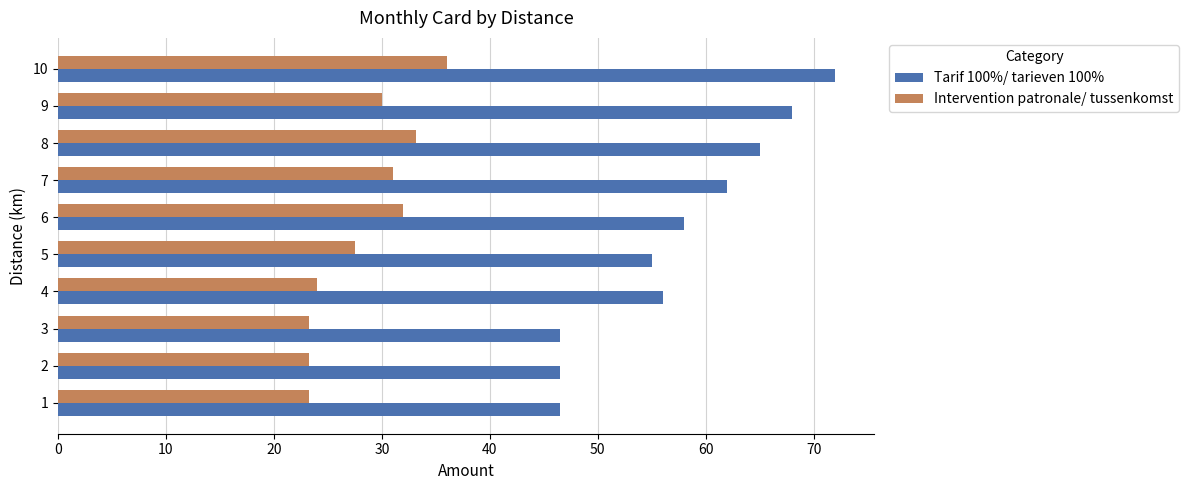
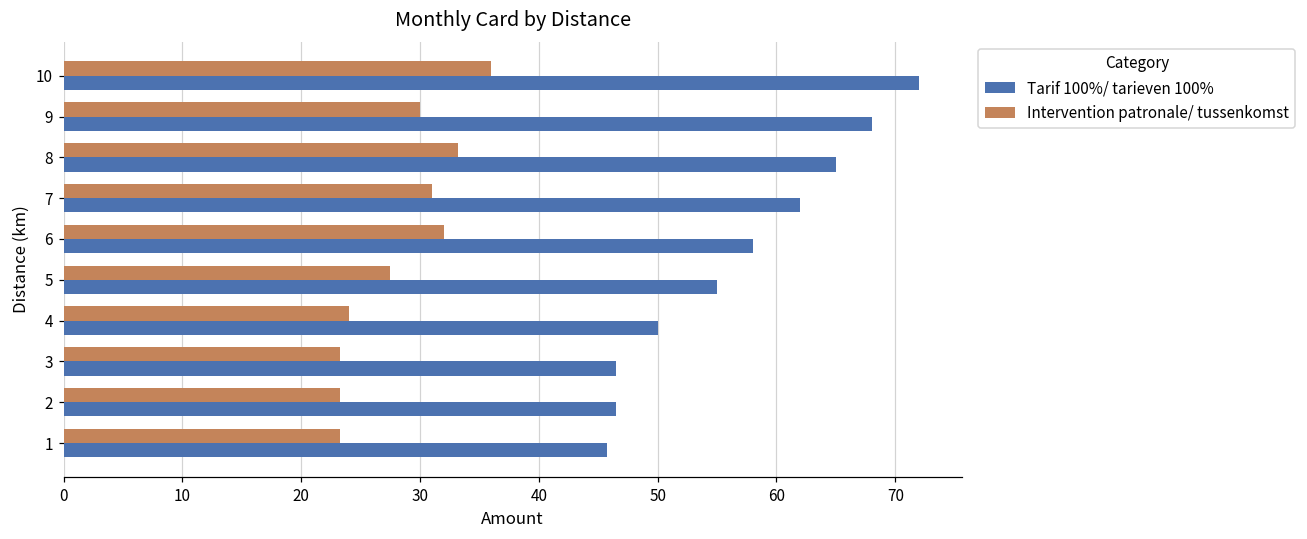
  {
    "Tarif 100%/ tarieven 100%": {
      "10": 72.0,
      "9": 68.0,
      "8": 65.0,
      "7": 62.0,
      "6": 58.0,
      "5": 55.0,
-     "4": 56,
+     "4": 50,
      "3": 46.5,
      "2": 46.5,
-     "1": 46.5
+     "1": 45.7
    },
    "Intervention patronale/ tussenkomst": {
      "10": 36.0,
      "9": 30.0,
      "8": 33.2,
      "7": 31.0,
      "6": 32.0,
      "5": 27.5,
      "4": 24.0,
      "3": 23.3,
      "2": 23.3,
      "1": 23.3
    }
  }
